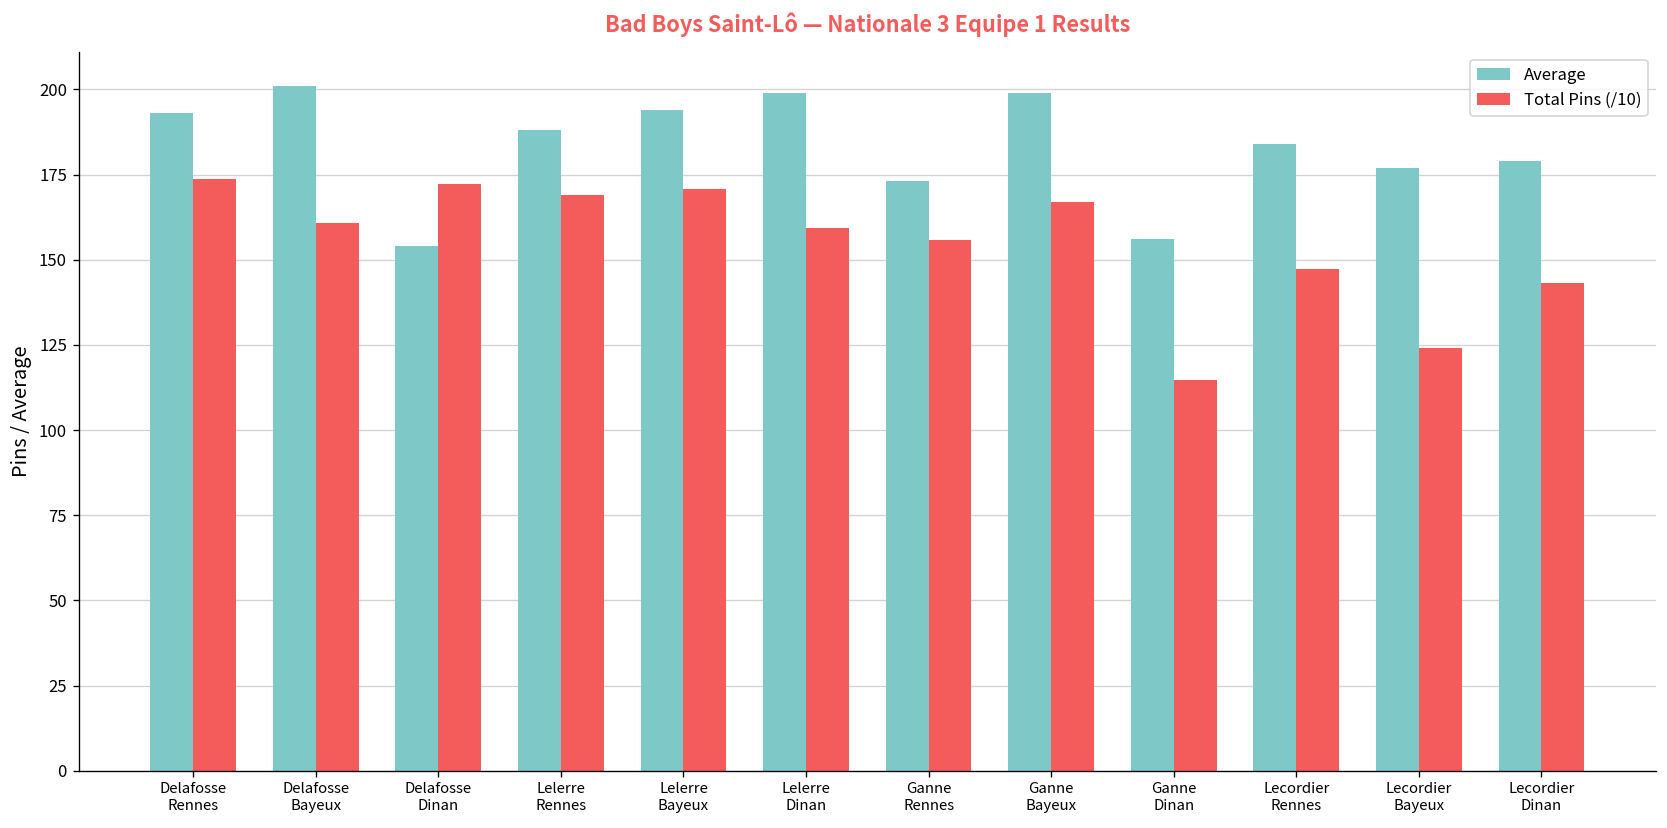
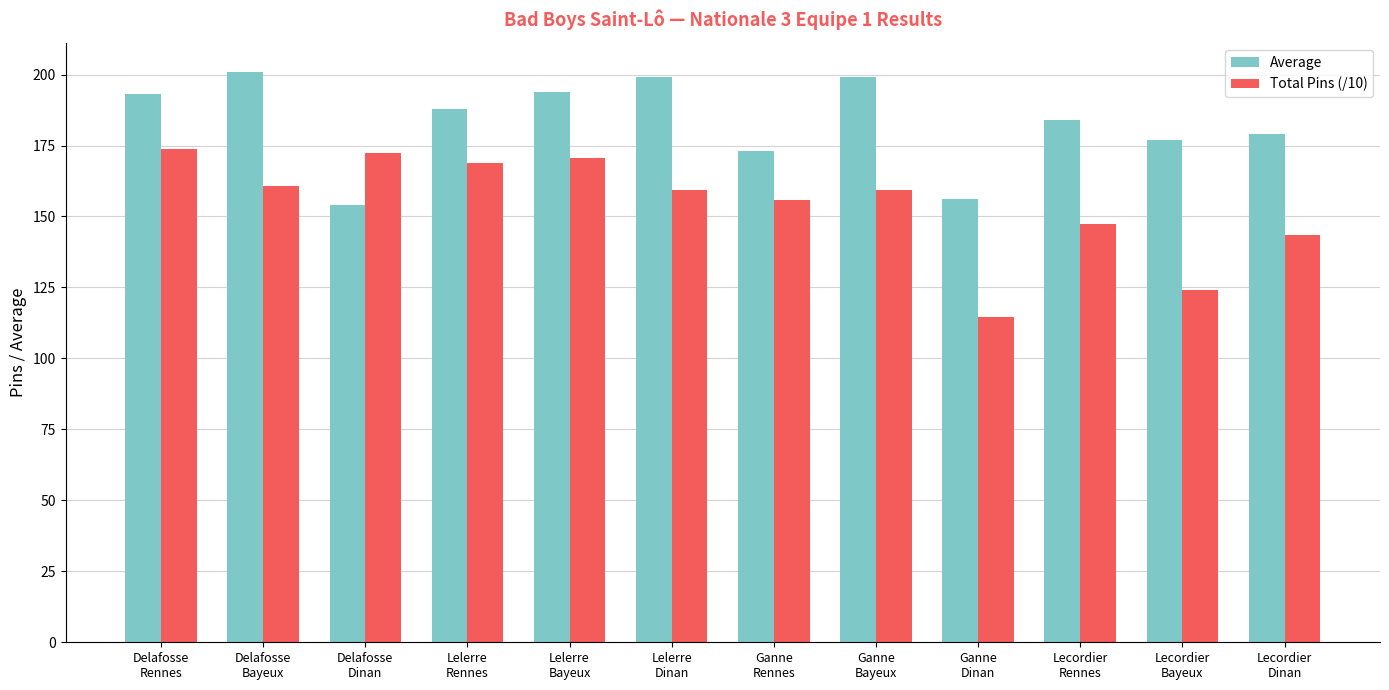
  {
    "Average": {
      "Delafosse Rennes": 193,
      "Delafosse Bayeux": 201,
      "Delafosse Dinan": 154,
      "Lelerre Rennes": 188,
      "Lelerre Bayeux": 194,
      "Lelerre Dinan": 199,
      "Ganne Rennes": 173,
      "Ganne Bayeux": 199,
      "Ganne Dinan": 156,
      "Lecordier Rennes": 184,
      "Lecordier Bayeux": 177,
      "Lecordier Dinan": 179
    },
    "Total Pins (/10)": {
      "Delafosse Rennes": 174,
      "Delafosse Bayeux": 161,
      "Delafosse Dinan": 172,
      "Lelerre Rennes": 169,
      "Lelerre Bayeux": 171,
      "Lelerre Dinan": 159,
      "Ganne Rennes": 156,
-     "Ganne Bayeux": 167,
+     "Ganne Bayeux": 159,
      "Ganne Dinan": 115,
      "Lecordier Rennes": 147,
      "Lecordier Bayeux": 124,
      "Lecordier Dinan": 143
    }
  }
